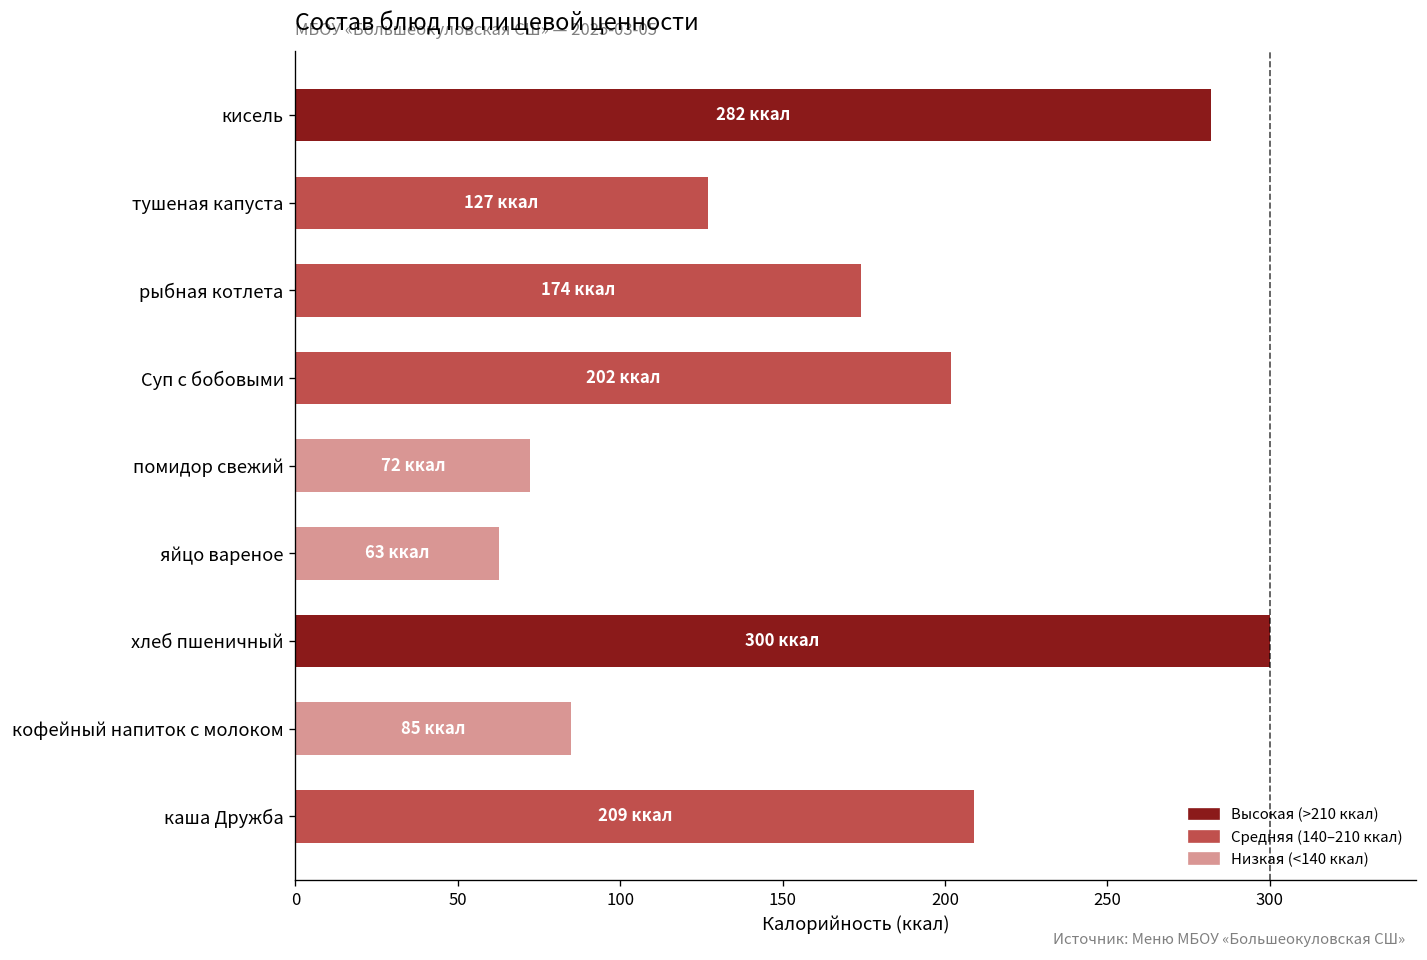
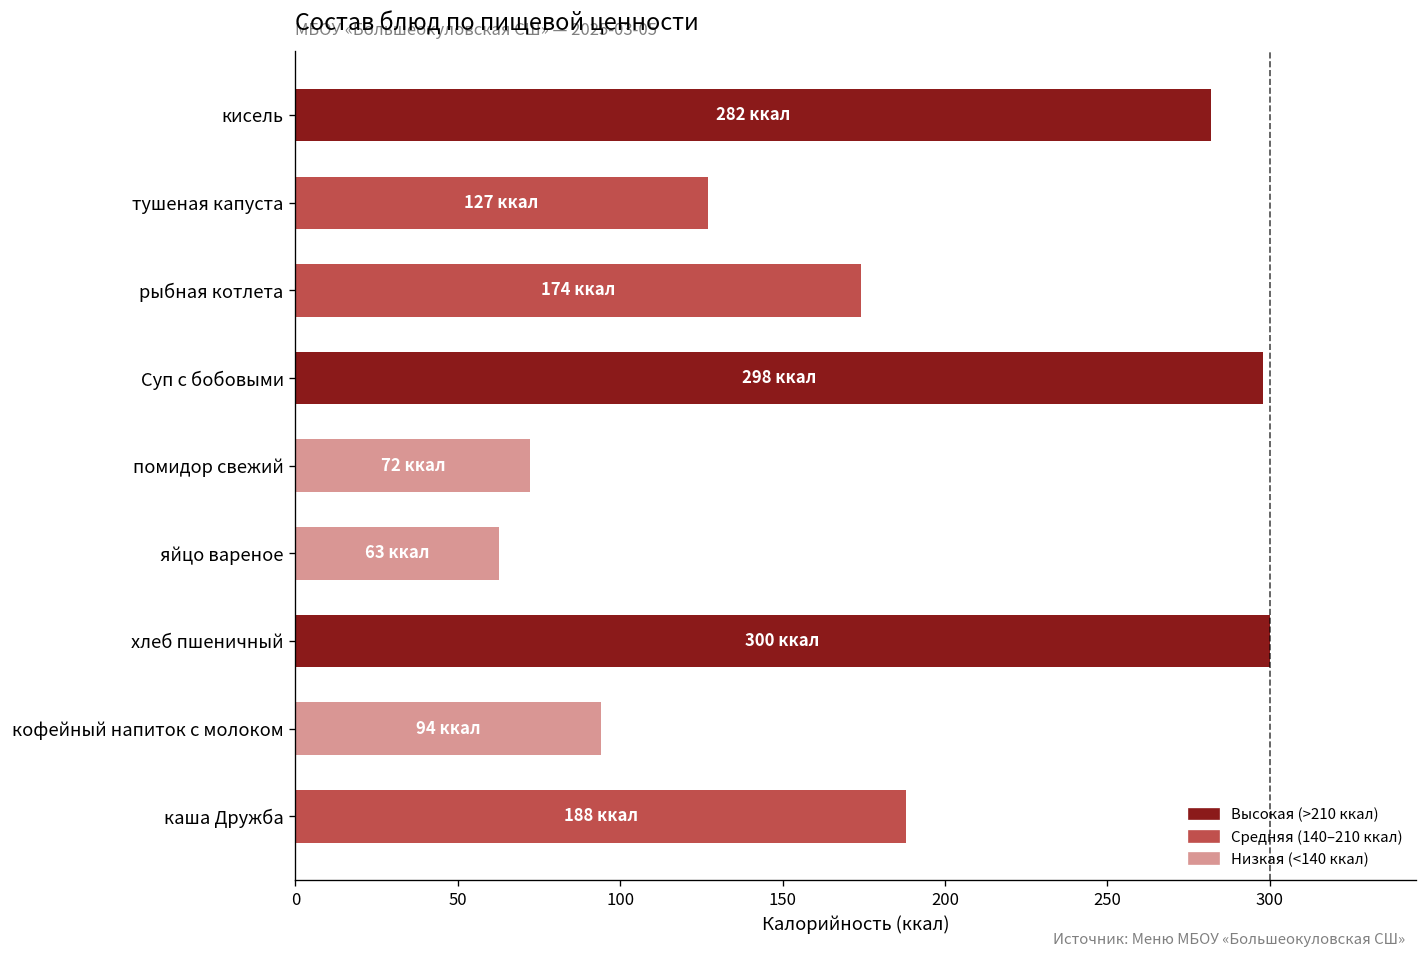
  {
    "кисель": 282,
    "тушеная капуста": 127,
    "рыбная котлета": 174,
-   "Суп с бобовыми": 202,
+   "Суп с бобовыми": 298,
    "помидор свежий": 72,
    "яйцо вареное": 63,
    "хлеб пшеничный": 300,
-   "кофейный напиток с молоком": 85,
-   "каша Дружба": 209
+   "кофейный напиток с молоком": 94,
+   "каша Дружба": 188
  }
